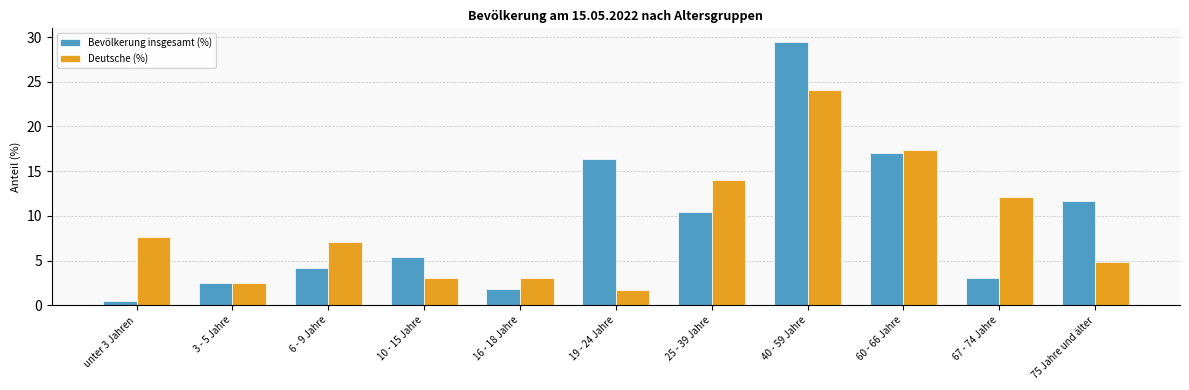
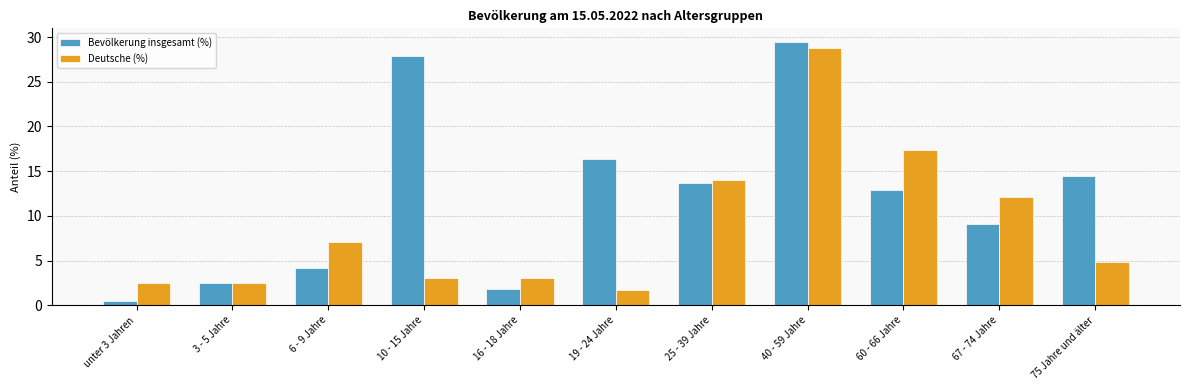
  {
    "Bevölkerung insgesamt (%)": {
      "unter 3 Jahren": 1,
      "3 - 5 Jahre": 3,
      "6 - 9 Jahre": 4,
-     "10 - 15 Jahre": 5,
+     "10 - 15 Jahre": 28,
      "16 - 18 Jahre": 2,
      "19 - 24 Jahre": 16,
-     "25 - 39 Jahre": 10,
+     "25 - 39 Jahre": 14,
      "40 - 59 Jahre": 30,
-     "60 - 66 Jahre": 17,
-     "67 - 74 Jahre": 3,
-     "75 Jahre und älter": 12
+     "60 - 66 Jahre": 13,
+     "67 - 74 Jahre": 9,
+     "75 Jahre und älter": 15
    },
    "Deutsche (%)": {
-     "unter 3 Jahren": 8,
+     "unter 3 Jahren": 3,
      "3 - 5 Jahre": 3,
      "6 - 9 Jahre": 7,
      "10 - 15 Jahre": 3,
      "16 - 18 Jahre": 3,
      "19 - 24 Jahre": 2,
      "25 - 39 Jahre": 14,
-     "40 - 59 Jahre": 24,
+     "40 - 59 Jahre": 29,
      "60 - 66 Jahre": 17,
      "67 - 74 Jahre": 12,
      "75 Jahre und älter": 5
    }
  }
